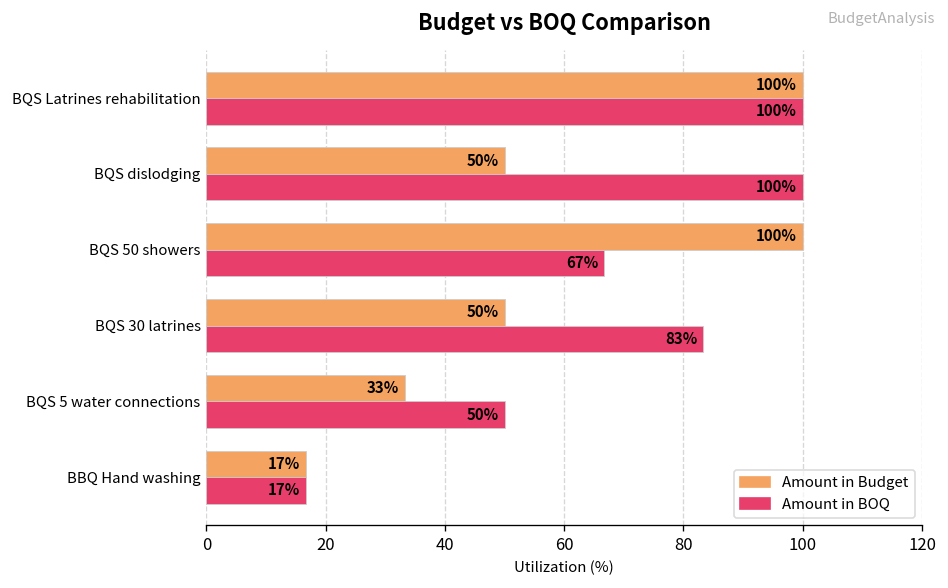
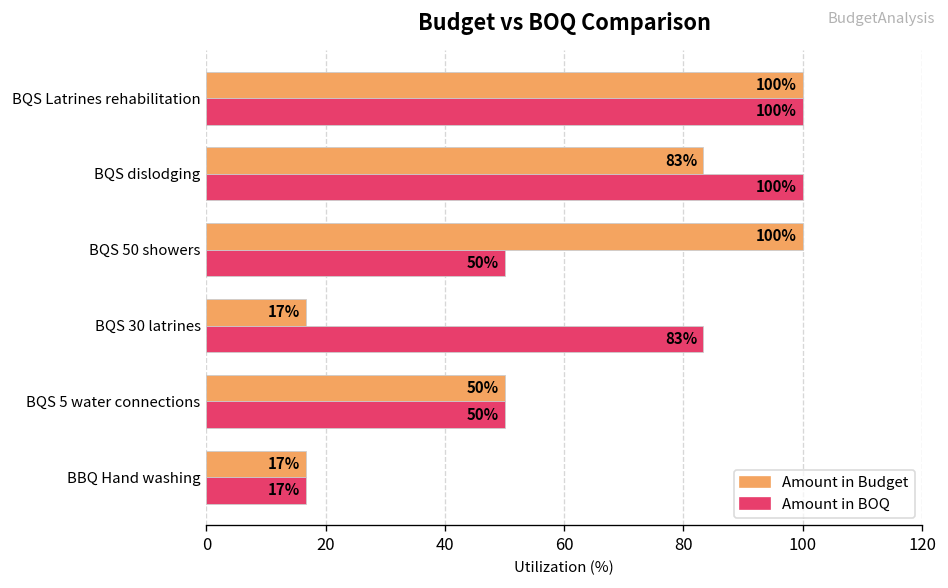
  {
    "Amount in Budget": {
      "BQS Latrines rehabilitation": "100%",
-     "BQS dislodging": "50%",
+     "BQS dislodging": "83%",
      "BQS 50 showers": "100%",
-     "BQS 30 latrines": "50%",
-     "BQS 5 water connections": "33%",
+     "BQS 30 latrines": "17%",
+     "BQS 5 water connections": "50%",
      "BBQ Hand washing": "17%"
    },
    "Amount in BOQ": {
      "BQS Latrines rehabilitation": "100%",
      "BQS dislodging": "100%",
-     "BQS 50 showers": "67%",
+     "BQS 50 showers": "50%",
      "BQS 30 latrines": "83%",
      "BQS 5 water connections": "50%",
      "BBQ Hand washing": "17%"
    }
  }
